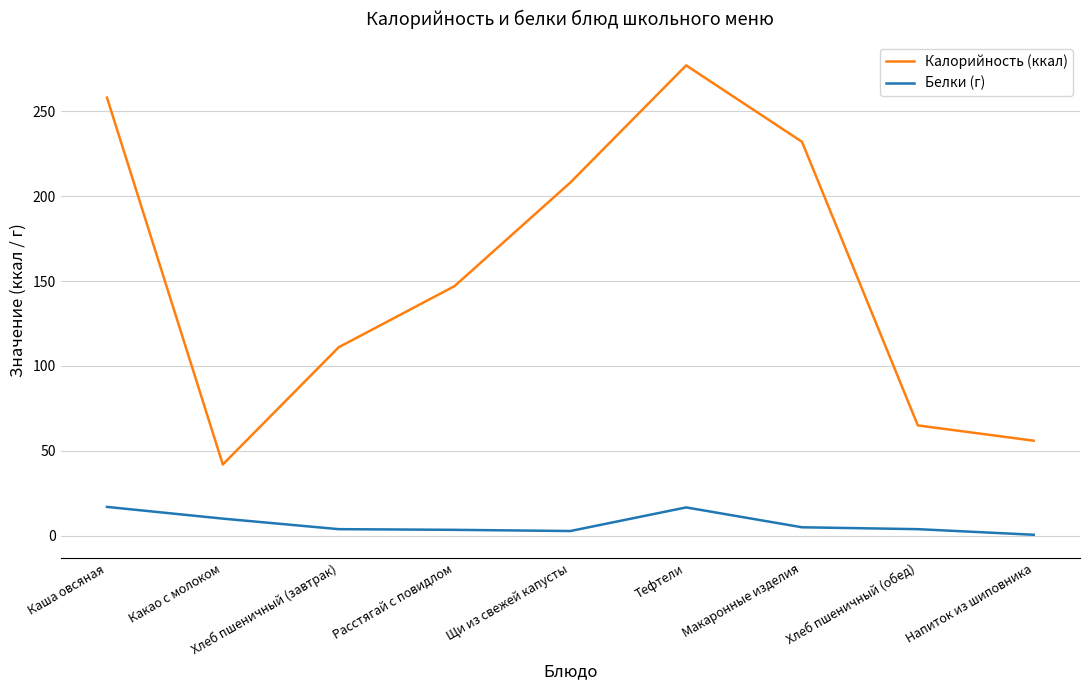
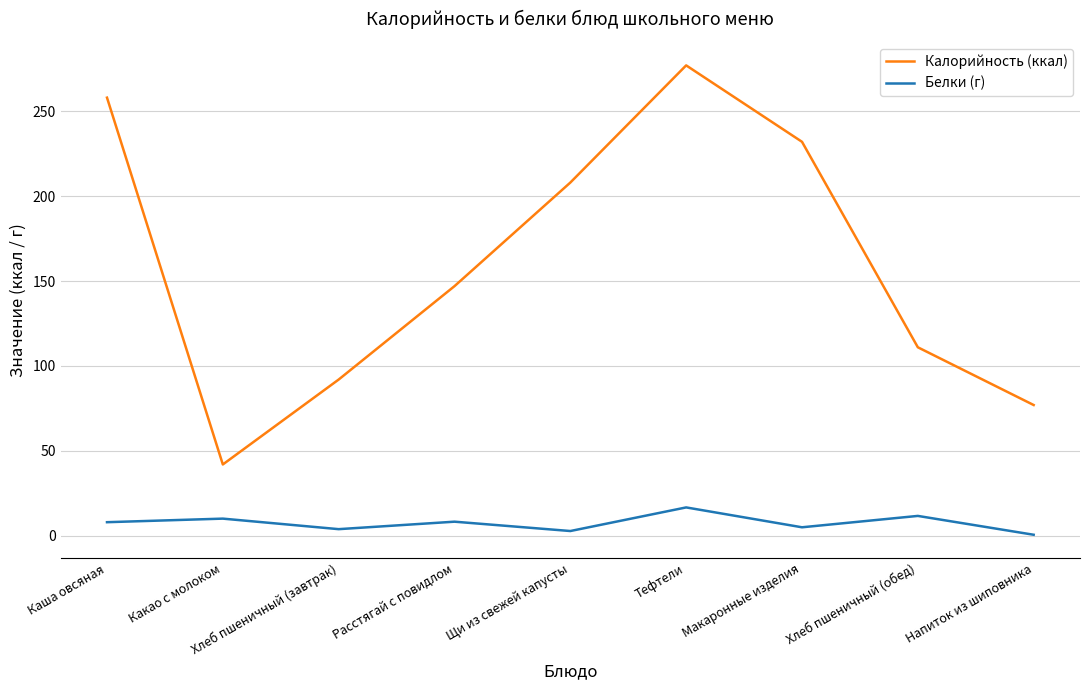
  {
    "Калорийность (ккал)": {
      "Каша овсяная": 258,
      "Какао с молоком": 42,
-     "Хлеб пшеничный (завтрак)": 111,
+     "Хлеб пшеничный (завтрак)": 92,
      "Расстягай с повидлом": 147,
      "Щи из свежей капусты": 208,
      "Тефтели": 277,
      "Макаронные изделия": 232,
-     "Хлеб пшеничный (обед)": 65,
-     "Напиток из шиповника": 56
+     "Хлеб пшеничный (обед)": 111,
+     "Напиток из шиповника": 77
    },
    "Белки (г)": {
-     "Каша овсяная": 17,
+     "Каша овсяная": 8,
      "Какао с молоком": 10,
      "Хлеб пшеничный (завтрак)": 4,
-     "Расстягай с повидлом": 4,
+     "Расстягай с повидлом": 8,
      "Щи из свежей капусты": 3,
      "Тефтели": 17,
      "Макаронные изделия": 5,
-     "Хлеб пшеничный (обед)": 4,
+     "Хлеб пшеничный (обед)": 12,
      "Напиток из шиповника": 1
    }
  }
